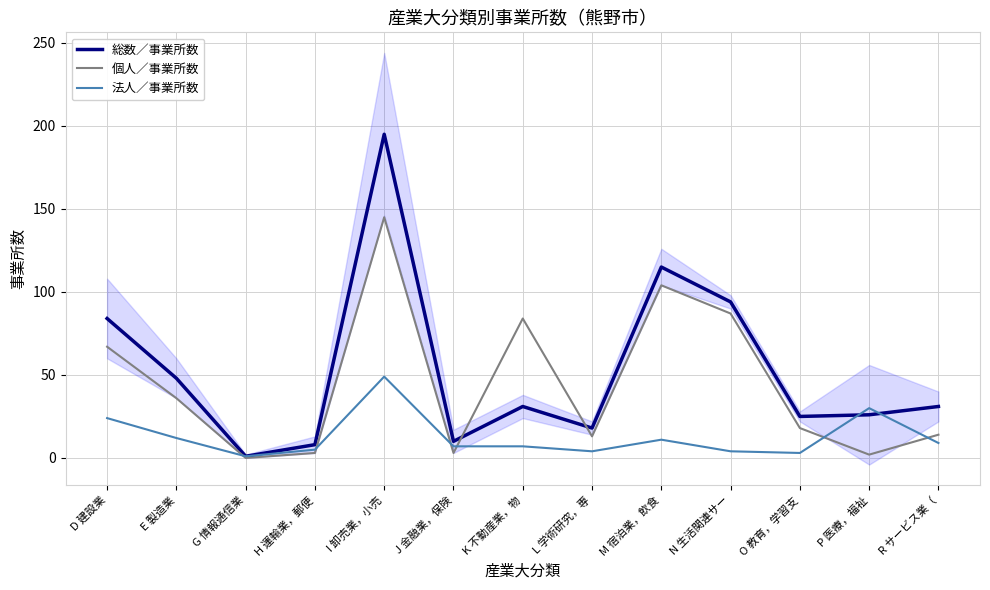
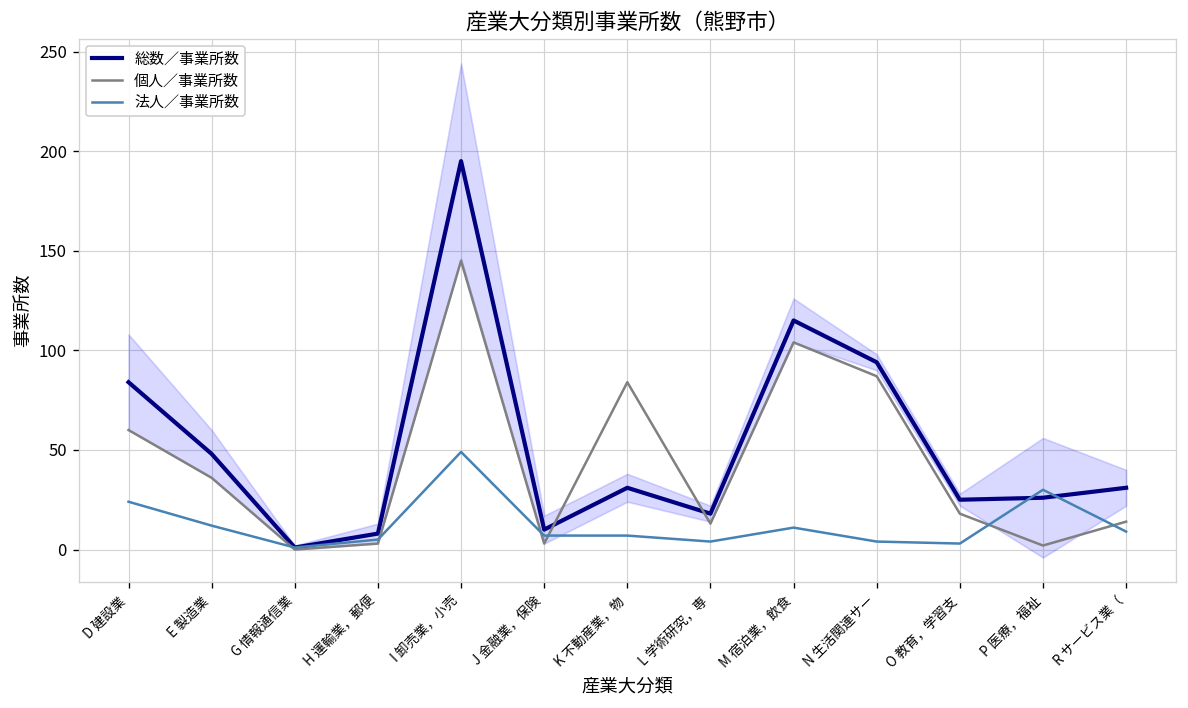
  {
    "総数／事業所数": {
      "D 建設業": 84,
      "E 製造業": 48,
      "H 運輸業，郵便": 8,
      "I 卸売業，小売": 195,
      "J 金融業，保険": 10,
      "K 不動産業，物": 31,
      "L 学術研究，専": 18,
      "M 宿泊業，飲食": 115,
      "N 生活関連サー": 94,
      "O 教育，学習支": 25,
      "P 医療，福祉": 26,
      "R サービス業（": 31
    },
    "個人／事業所数": {
-     "D 建設業": 67,
+     "D 建設業": 60,
      "E 製造業": 36,
      "H 運輸業，郵便": 3,
      "I 卸売業，小売": 145,
      "J 金融業，保険": 3,
      "K 不動産業，物": 84,
      "L 学術研究，専": 13,
      "M 宿泊業，飲食": 104,
      "N 生活関連サー": 87,
      "O 教育，学習支": 18,
      "P 医療，福祉": 2,
      "R サービス業（": 14
    },
    "法人／事業所数": {
      "D 建設業": 24,
      "E 製造業": 12,
      "H 運輸業，郵便": 5,
      "I 卸売業，小売": 49,
      "J 金融業，保険": 7,
      "K 不動産業，物": 7,
      "L 学術研究，専": 4,
      "M 宿泊業，飲食": 11,
      "N 生活関連サー": 4,
      "O 教育，学習支": 3,
      "P 医療，福祉": 30,
      "R サービス業（": 9
    }
  }
